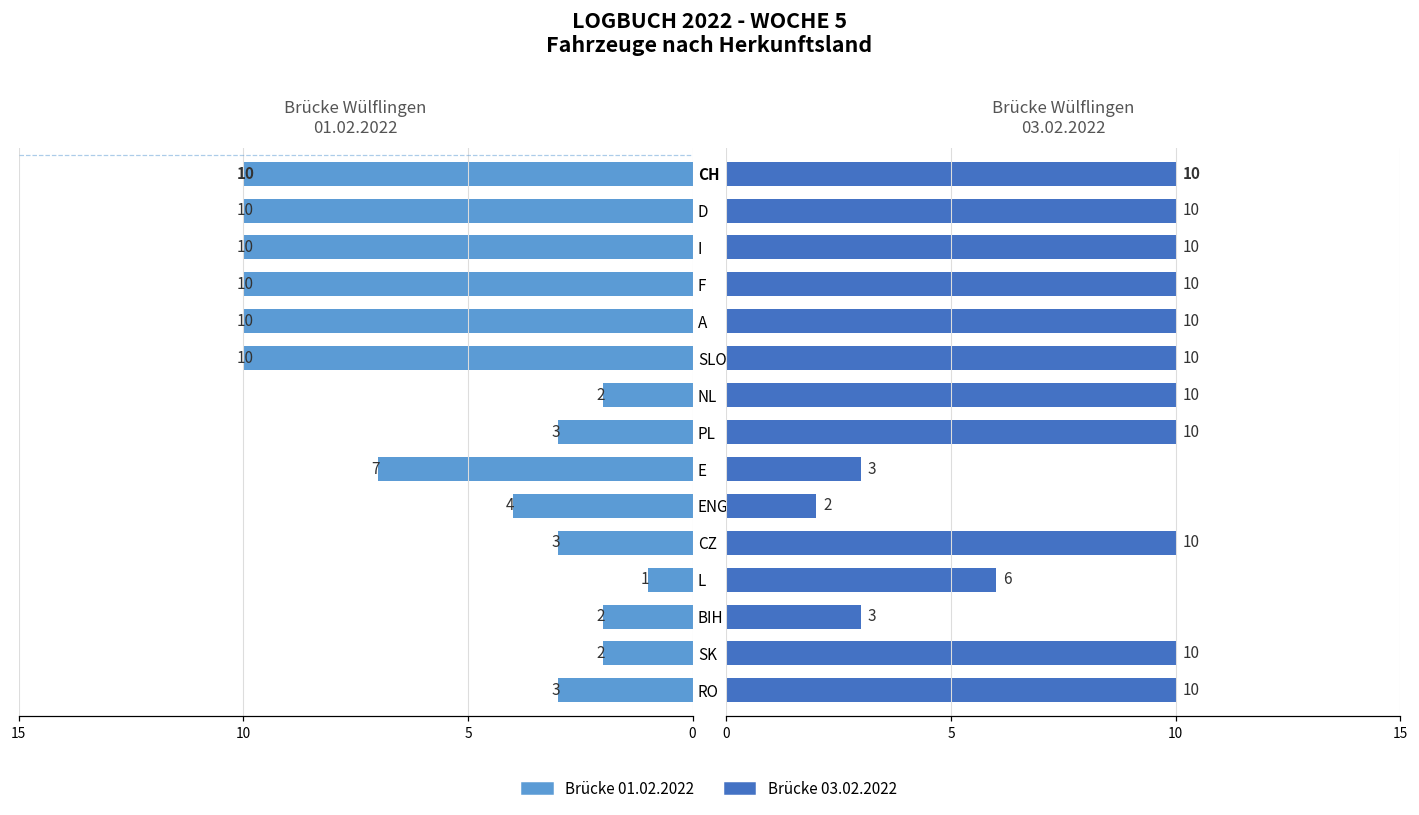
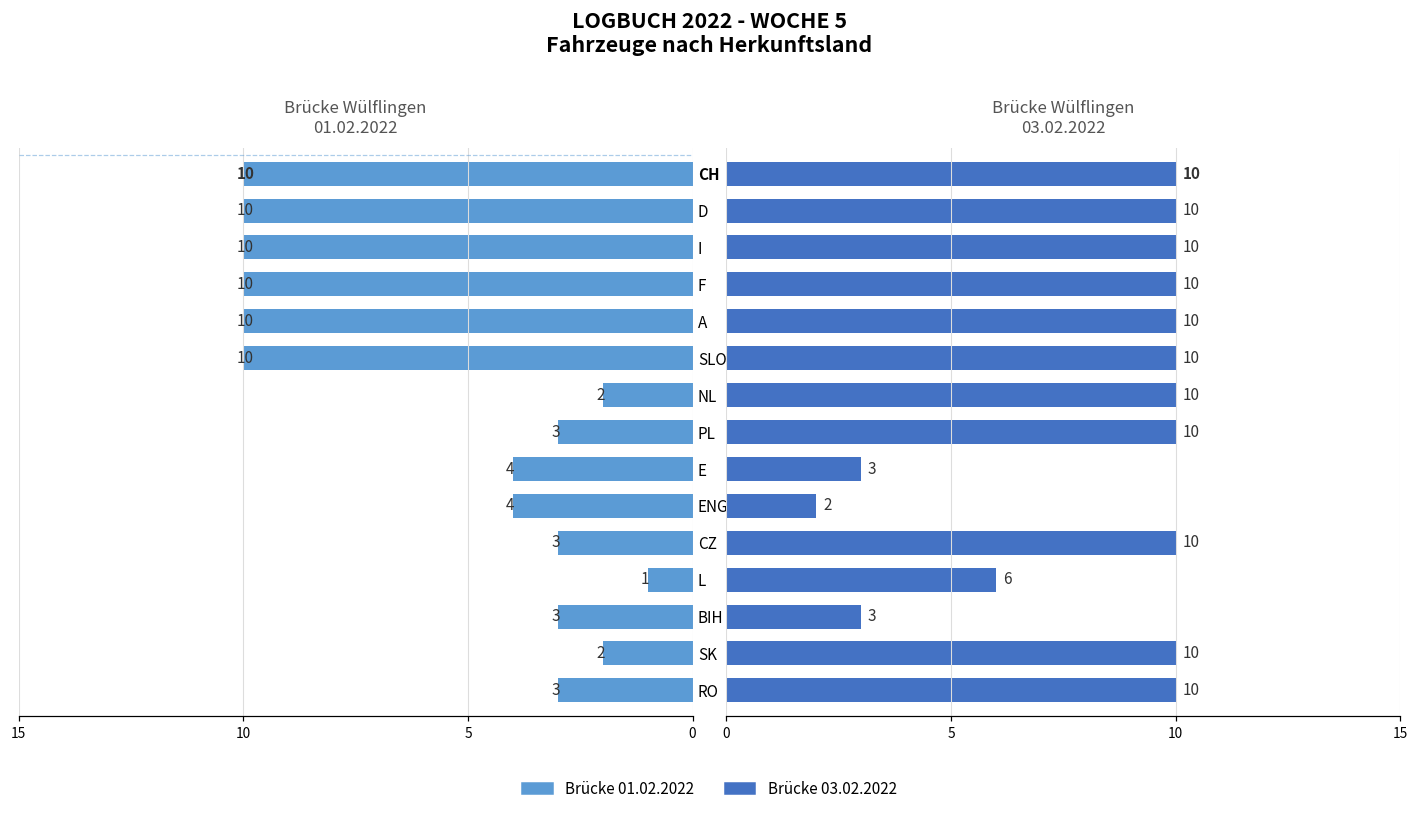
  {
    "Brücke Wülflingen 01.02.2022": {
      "CH": 10,
      "D": 10,
      "I": 10,
      "F": 10,
      "A": 10,
      "SLO": 10,
      "NL": 2,
      "PL": 3,
-     "E": 7,
+     "E": 4,
      "ENG": 4,
      "CZ": 3,
      "L": 1,
-     "BIH": 2,
+     "BIH": 3,
      "SK": 2,
      "RO": 3
    }
  }
